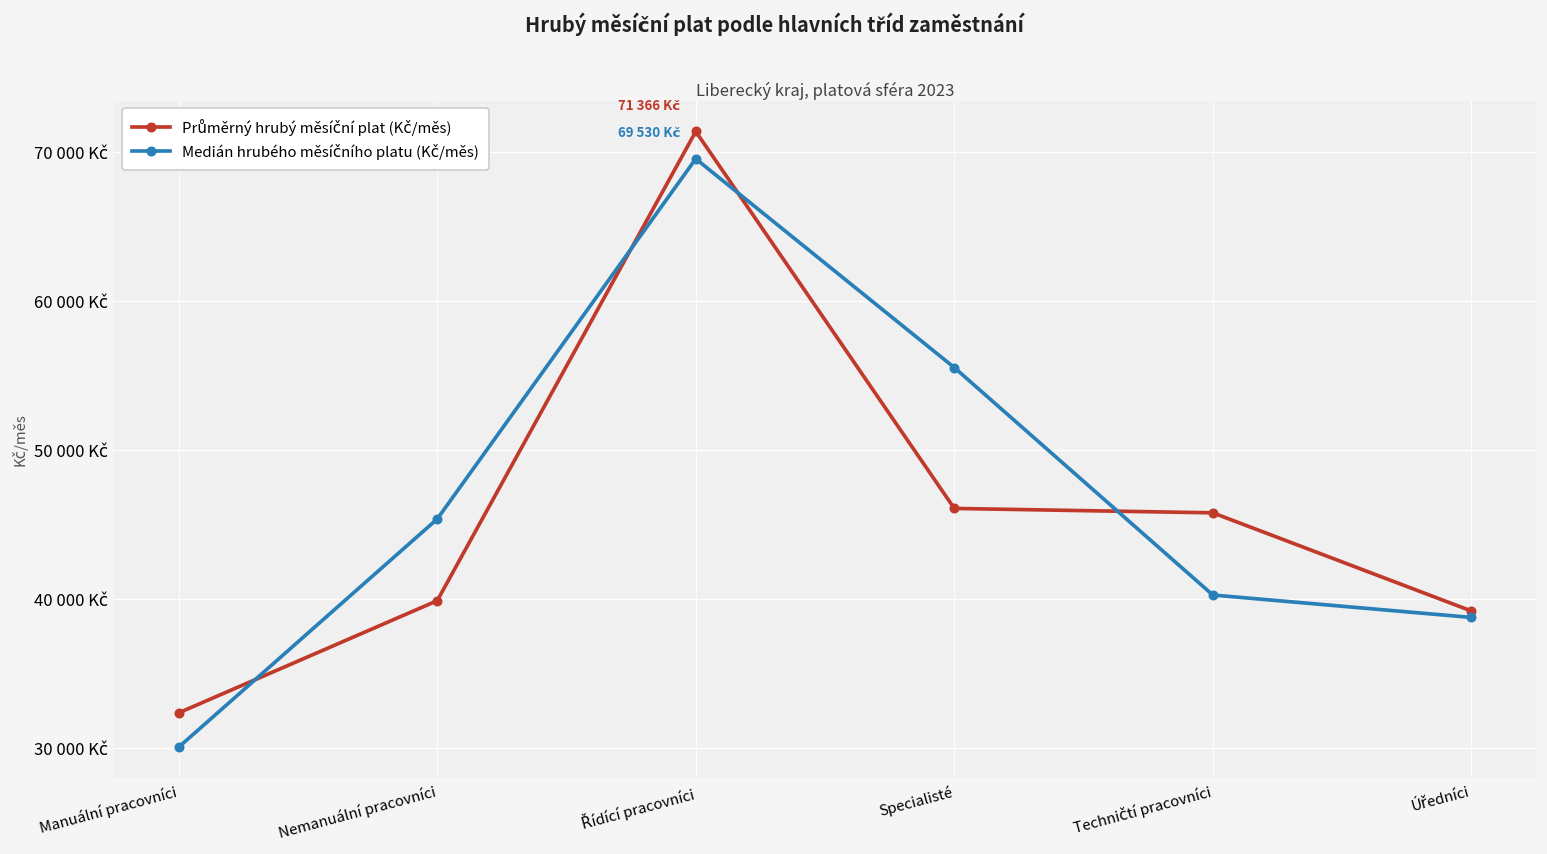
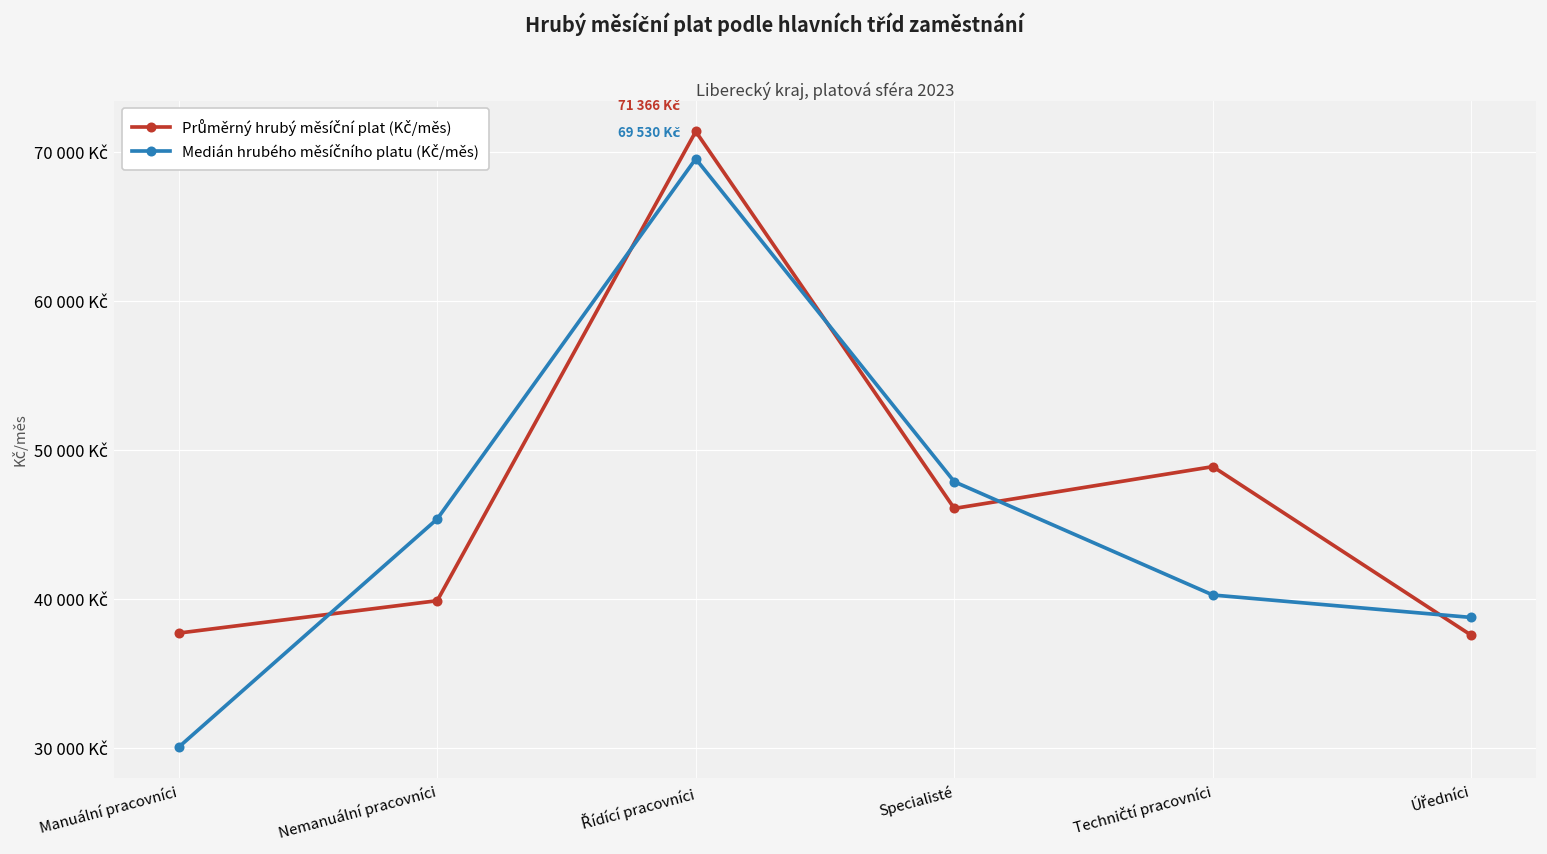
  {
    "Průměrný hrubý měsíční plat (Kč/měs)": {
-     "Manuální pracovníci": "32300 Kč",
+     "Manuální pracovníci": "37700 Kč",
      "Nemanuální pracovníci": "39900 Kč",
      "Specialisté": "46100 Kč",
-     "Techničtí pracovníci": "45800 Kč",
-     "Úředníci": "39200 Kč"
+     "Techničtí pracovníci": "48900 Kč",
+     "Úředníci": "37500 Kč"
    },
    "Medián hrubého měsíčního platu (Kč/měs)": {
      "Manuální pracovníci": "30000 Kč",
      "Nemanuální pracovníci": "45400 Kč",
      "Řídící pracovníci": "69500 Kč",
-     "Specialisté": "55500 Kč",
+     "Specialisté": "47900 Kč",
      "Techničtí pracovníci": "40200 Kč",
      "Úředníci": "38700 Kč"
    }
  }
